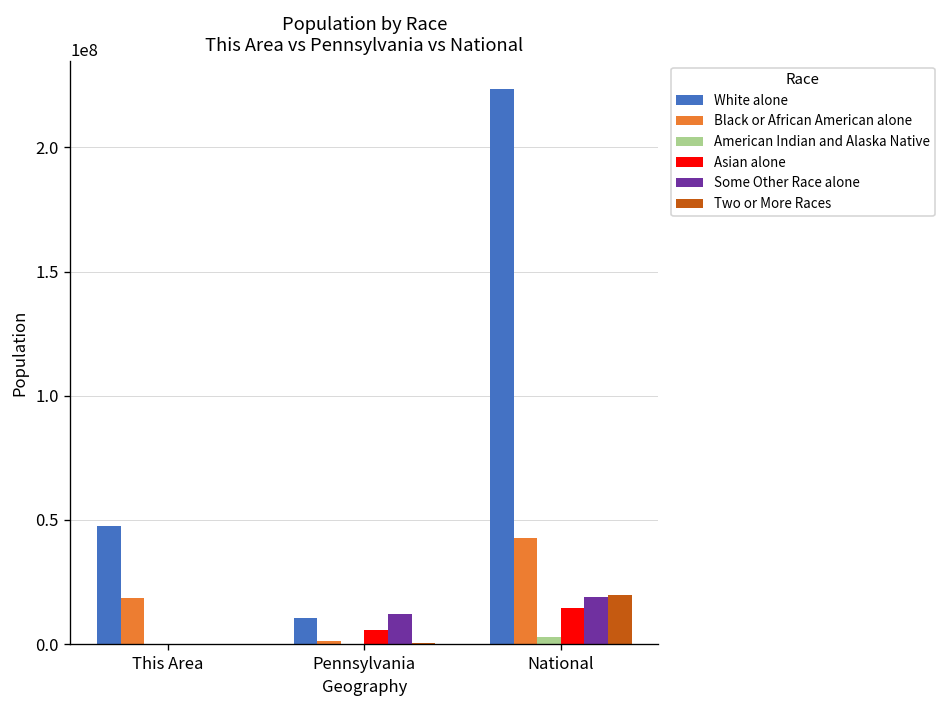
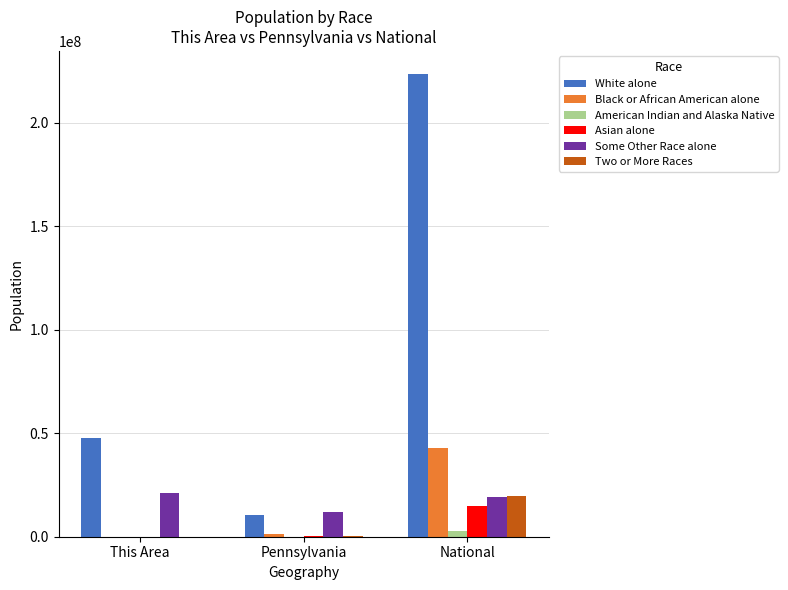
  {
    "White alone": {
      "This Area": 48000000,
      "Pennsylvania": 10000000,
      "National": 224000000
    },
    "Black or African American alone": {
-     "This Area": 18000000,
+     "This Area": 0,
      "Pennsylvania": 1000000,
      "National": 43000000
    },
    "American Indian and Alaska Native": {
      "National": 3000000
    },
    "Asian alone": {
-     "Pennsylvania": 6000000,
+     "Pennsylvania": 0,
      "National": 15000000
    },
    "Some Other Race alone": {
-     "This Area": 0,
+     "This Area": 21000000,
      "Pennsylvania": 12000000,
      "National": 19000000
    },
    "Two or More Races": {
      "National": 20000000
    }
  }
